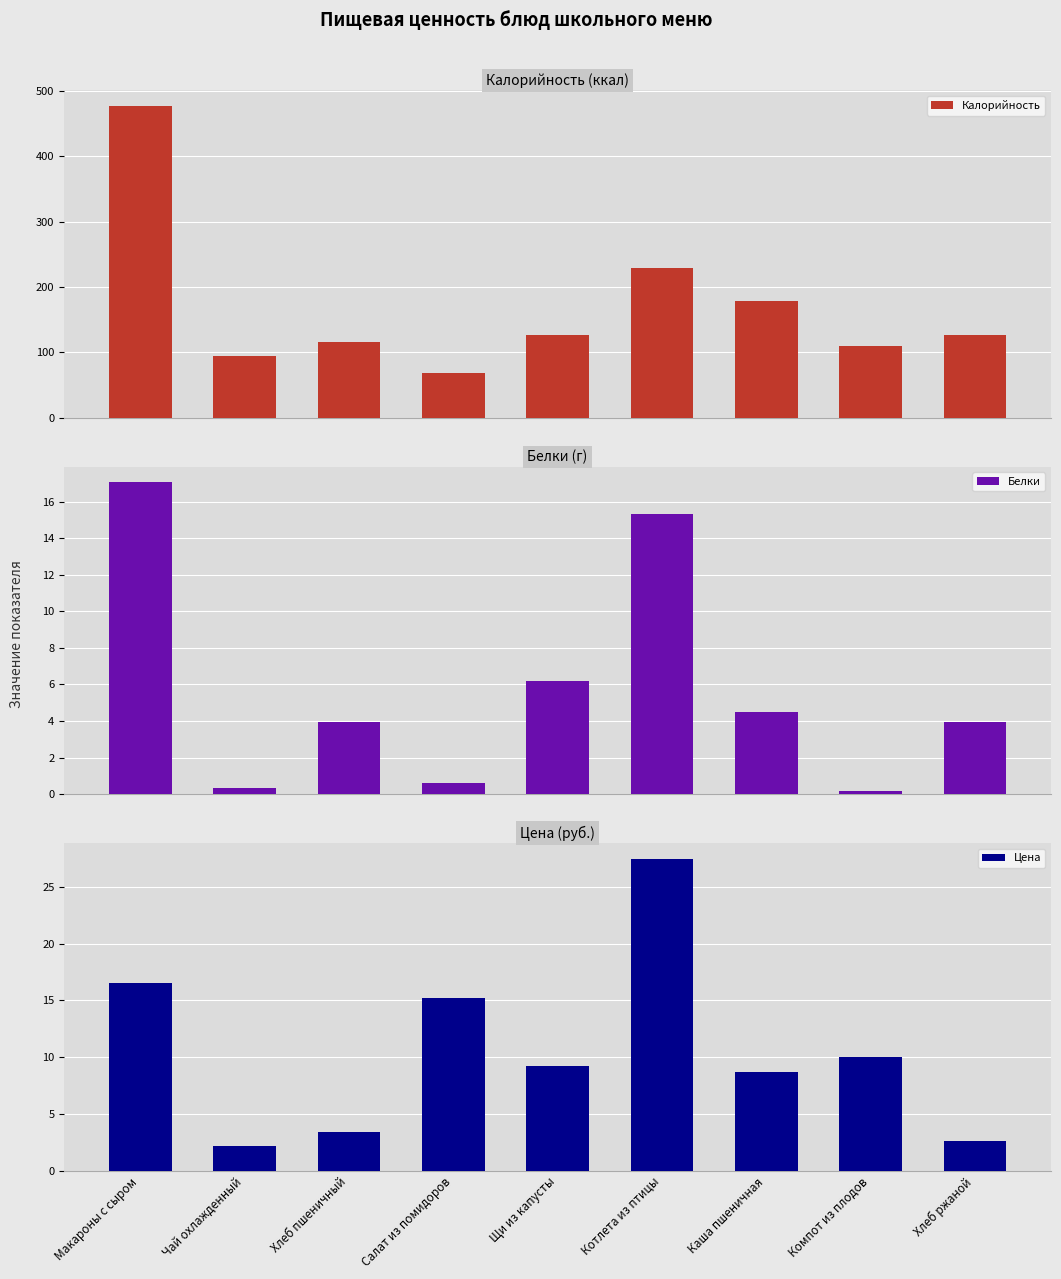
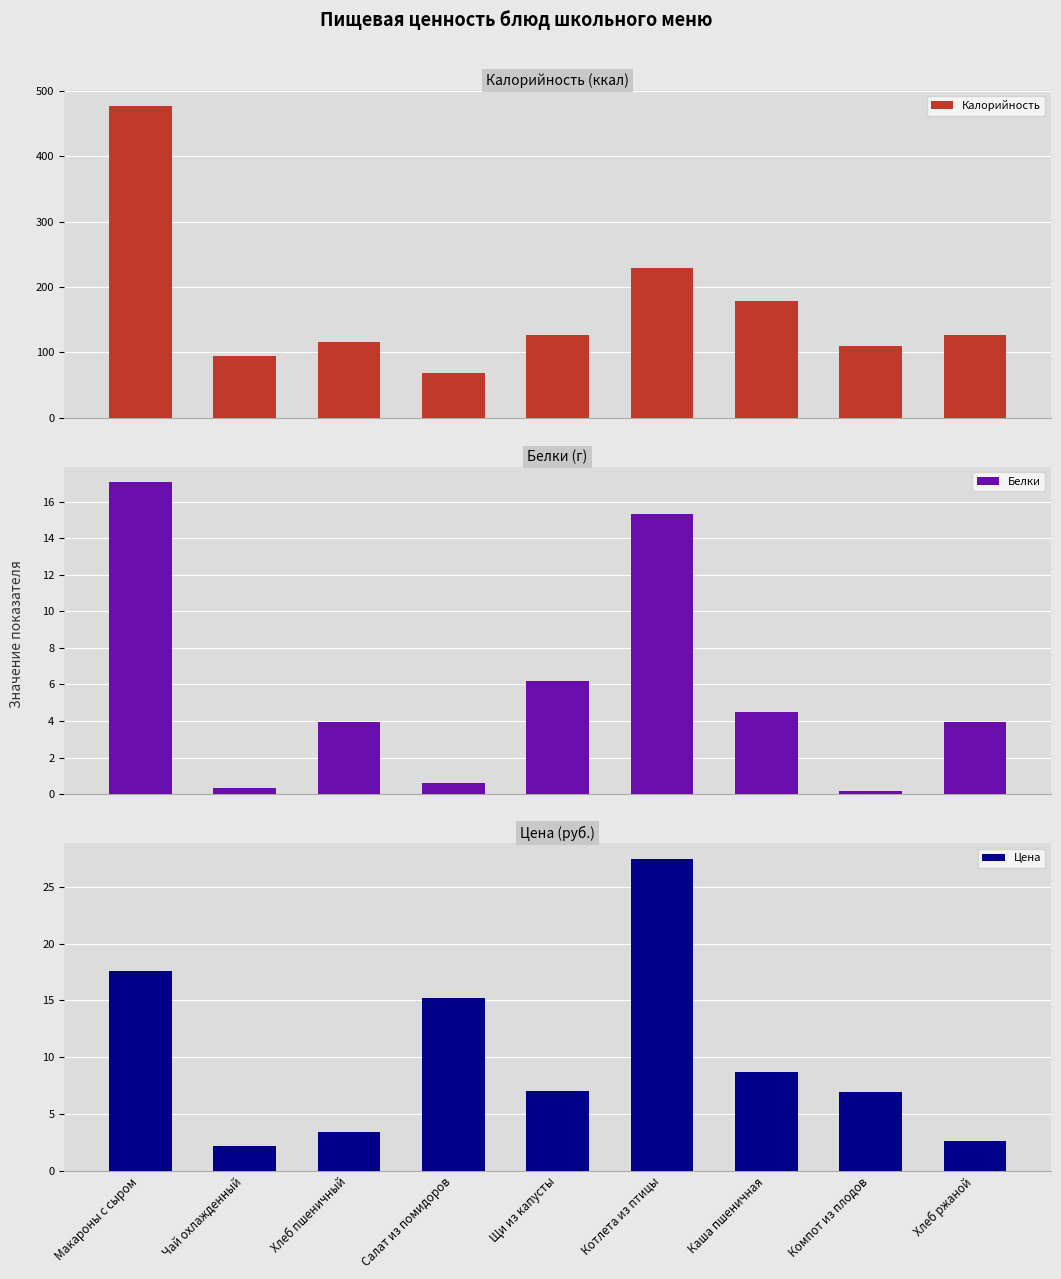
  {
    "Цена (руб.)": {
-     "Макароны с сыром": 16.5,
+     "Макароны с сыром": 17.6,
      "Чай охлажденный": 2.2,
      "Хлеб пшеничный": 3.4,
      "Салат из помидоров": 15.2,
-     "Щи из капусты": 9.3,
+     "Щи из капусты": 7.1,
      "Котлета из птицы": 27.5,
      "Каша пшеничная": 8.7,
-     "Компот из плодов": 10.1,
+     "Компот из плодов": 7.0,
      "Хлеб ржаной": 2.7
    }
  }
